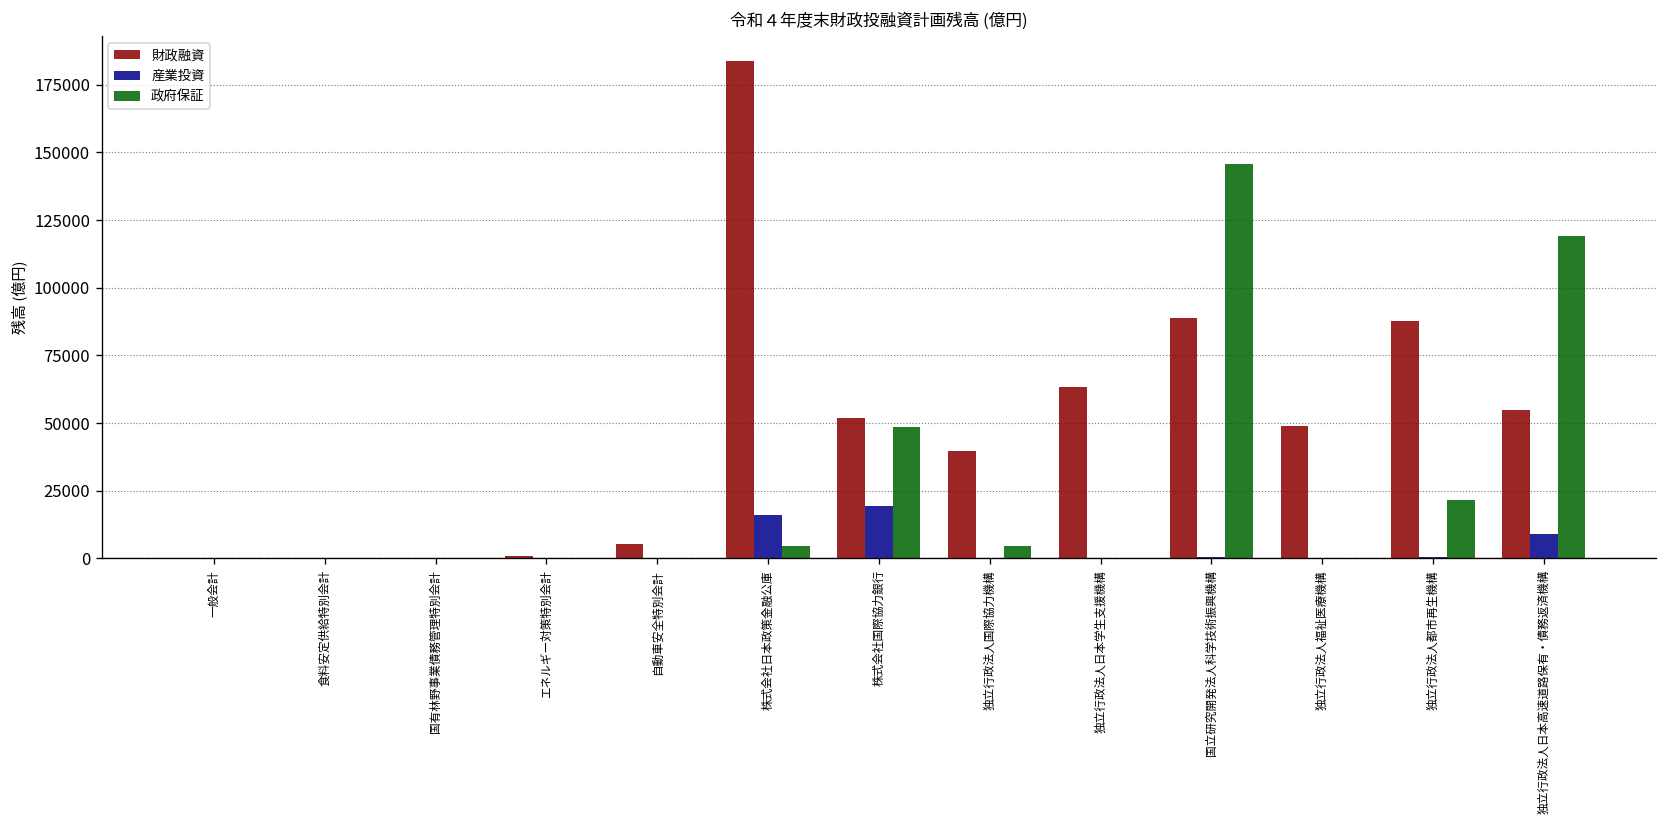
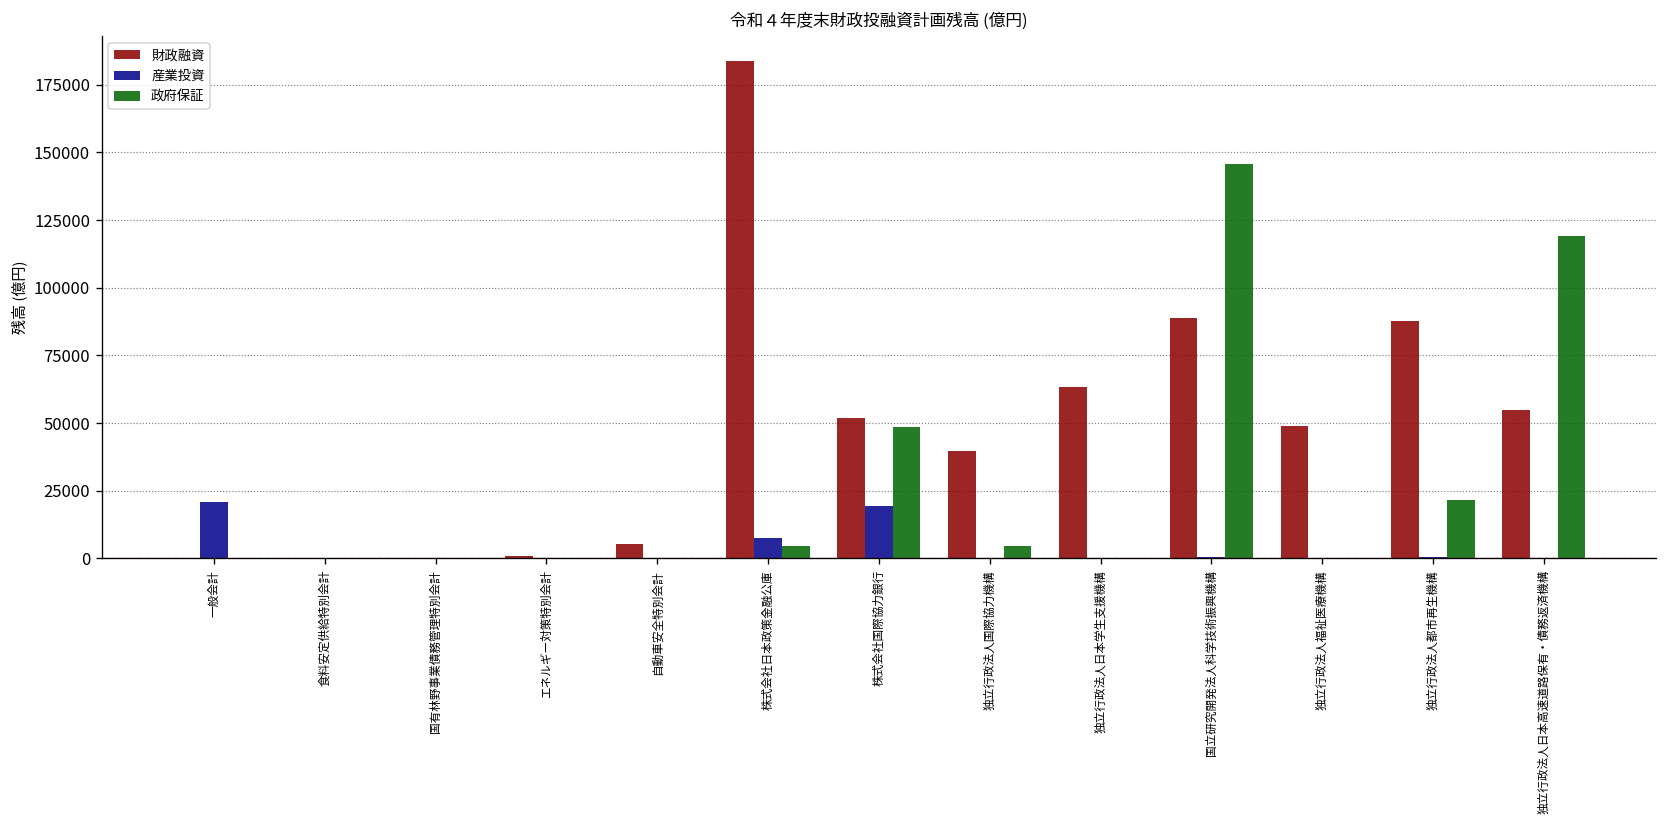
  {
    "財政融資": {
      "自動車安全特別会計": 5000,
      "株式会社日本政策金融公庫": 184000,
      "株式会社国際協力銀行": 52000,
      "独立行政法人国際協力機構": 40000,
      "独立行政法人日本学生支援機構": 63000,
      "国立研究開発法人科学技術振興機構": 89000,
      "独立行政法人福祉医療機構": 49000,
      "独立行政法人都市再生機構": 88000,
      "独立行政法人日本高速道路保有・債務返済機構": 55000
    },
    "産業投資": {
-     "一般会計": 0,
+     "一般会計": 21000,
      "食料安定供給特別会計": 0,
      "国有林野事業債務管理特別会計": 0,
      "エネルギー対策特別会計": 0,
      "自動車安全特別会計": 0,
-     "株式会社日本政策金融公庫": 16000,
+     "株式会社日本政策金融公庫": 8000,
      "株式会社国際協力銀行": 19000,
      "独立行政法人国際協力機構": 0,
      "独立行政法人日本学生支援機構": 0,
      "独立行政法人福祉医療機構": 0,
-     "独立行政法人日本高速道路保有・債務返済機構": 9000
+     "独立行政法人日本高速道路保有・債務返済機構": 0
    },
    "政府保証": {
      "一般会計": 0,
      "食料安定供給特別会計": 0,
      "国有林野事業債務管理特別会計": 0,
      "エネルギー対策特別会計": 0,
      "自動車安全特別会計": 0,
      "株式会社日本政策金融公庫": 5000,
      "株式会社国際協力銀行": 48000,
      "独立行政法人国際協力機構": 5000,
      "独立行政法人日本学生支援機構": 0,
      "国立研究開発法人科学技術振興機構": 146000,
      "独立行政法人福祉医療機構": 0,
      "独立行政法人都市再生機構": 22000,
      "独立行政法人日本高速道路保有・債務返済機構": 119000
    }
  }
